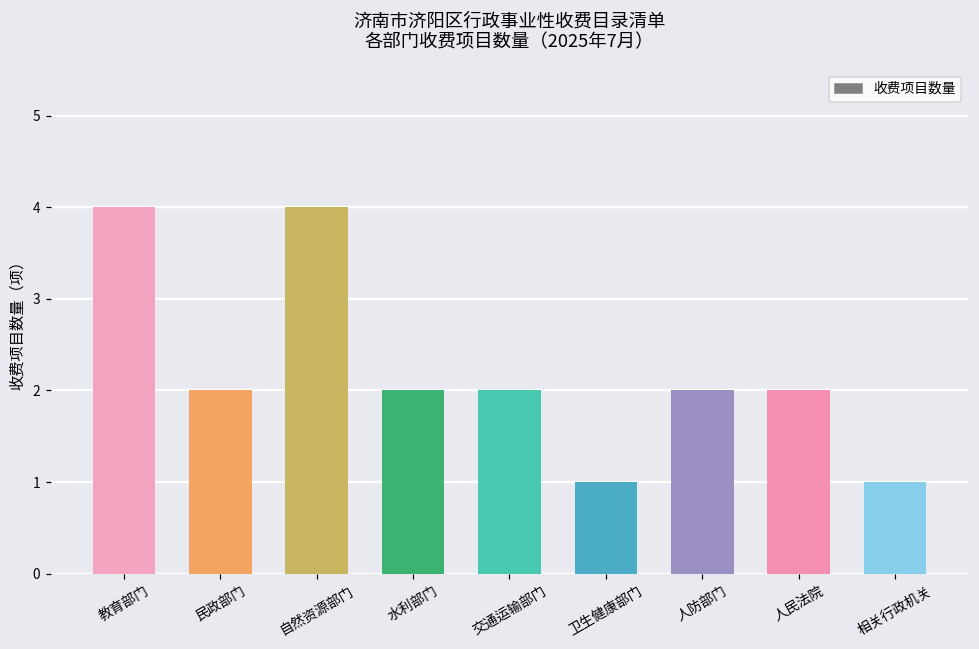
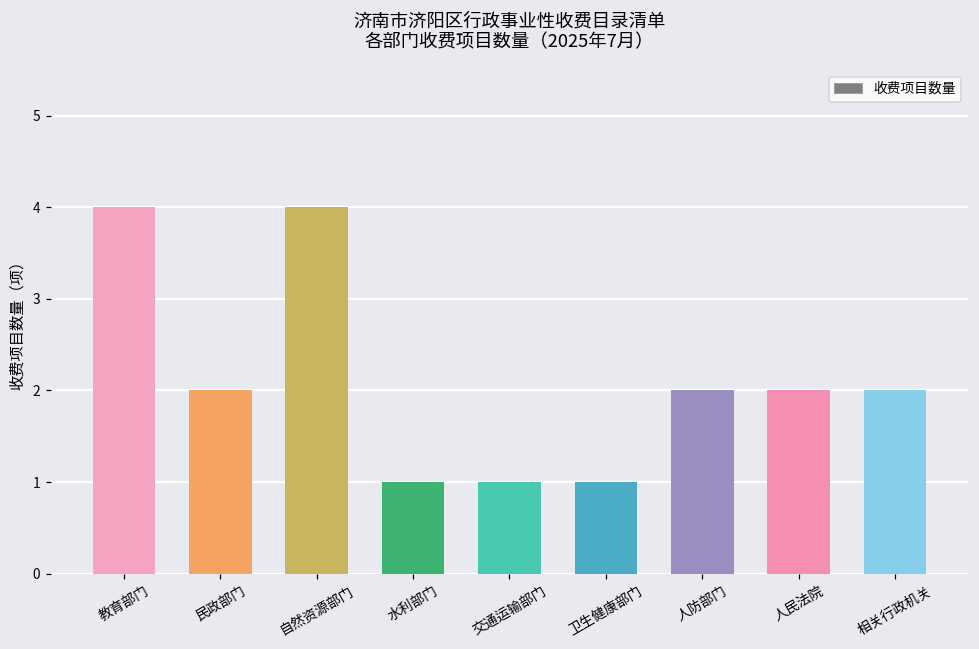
  {
    "教育部门": 4,
    "民政部门": 2,
    "自然资源部门": 4,
-   "水利部门": 2,
-   "交通运输部门": 2,
+   "水利部门": 1,
+   "交通运输部门": 1,
    "卫生健康部门": 1,
    "人防部门": 2,
    "人民法院": 2,
-   "相关行政机关": 1
+   "相关行政机关": 2
  }
